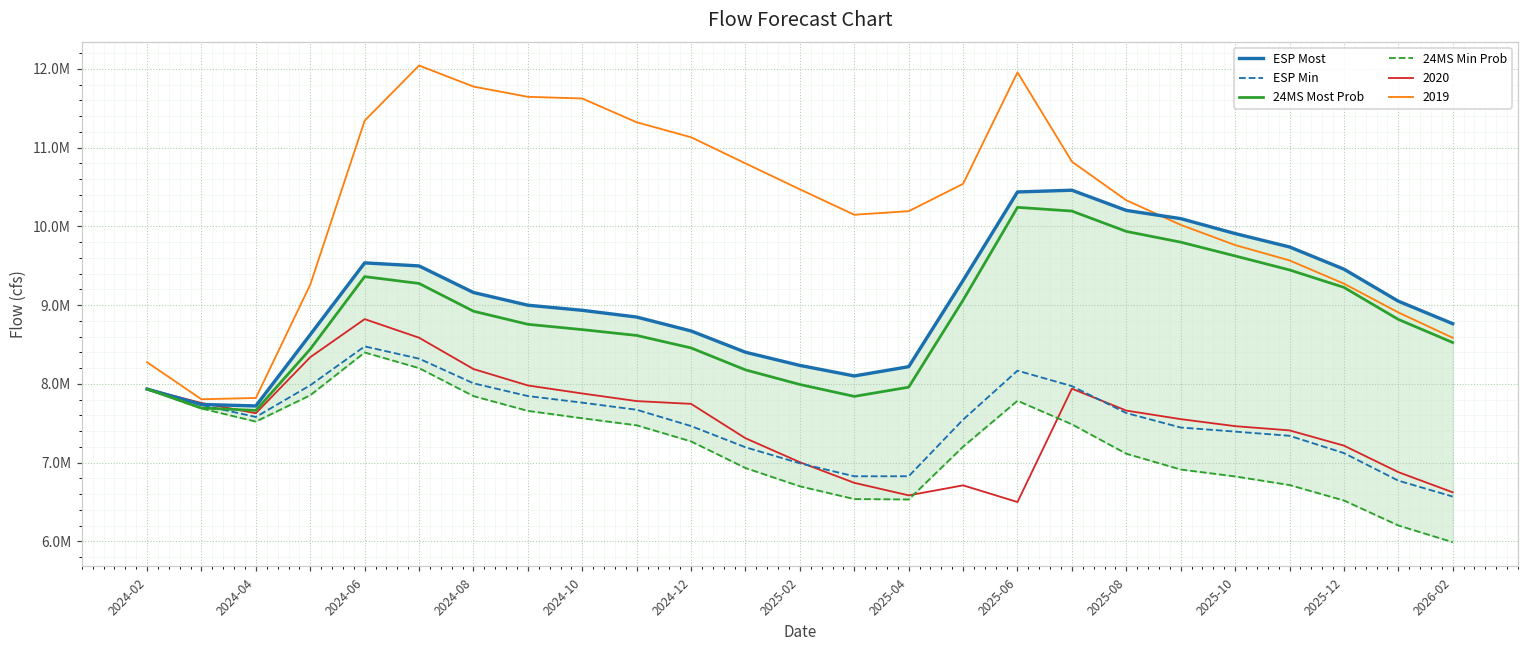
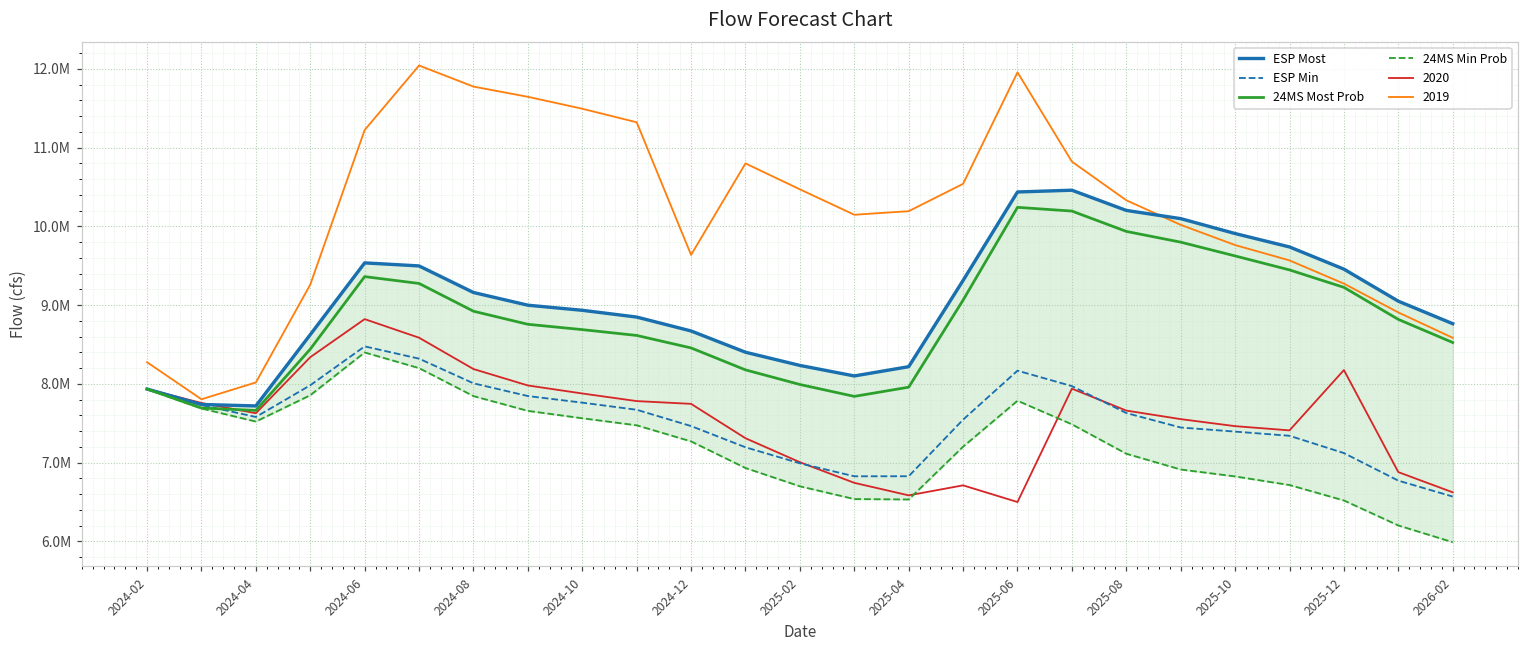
  {
    "2020": {
      "2024-06": 8800000,
      "2024-08": 8200000,
      "2024-10": 7900000,
      "2024-12": 7700000,
      "2025-04": 6600000,
      "2025-06": 6500000,
      "2025-10": 7500000,
-     "2025-12": 7200000,
+     "2025-12": 8200000,
      "2026-02": 6600000
    },
    "2019": {
      "2024-02": 8300000,
-     "2024-04": 7800000,
-     "2024-06": 11300000,
+     "2024-04": 8000000,
+     "2024-06": 11200000,
      "2024-08": 11800000,
-     "2024-10": 11600000,
-     "2024-12": 11100000,
+     "2024-10": 11500000,
+     "2024-12": 9600000,
      "2025-02": 10500000,
      "2025-04": 10200000,
      "2025-06": 12000000,
      "2025-08": 10300000,
      "2025-10": 9800000,
      "2025-12": 9300000,
      "2026-02": 8600000
    }
  }
